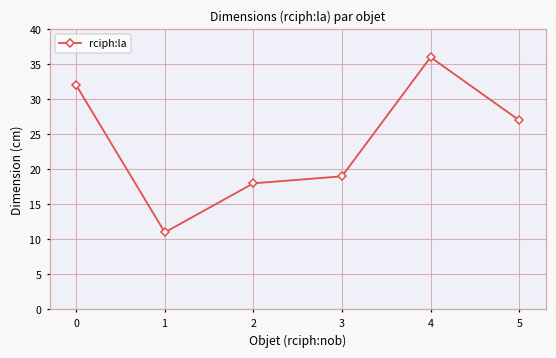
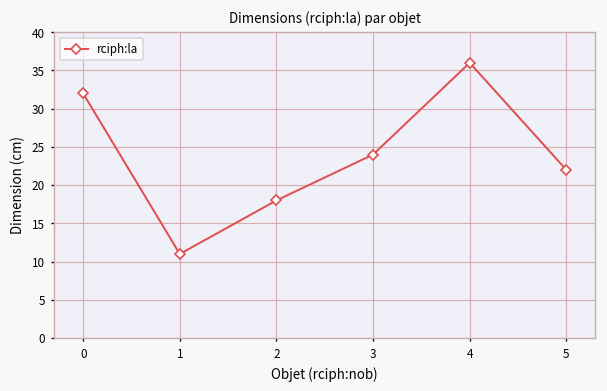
  {
    "0": 32,
    "1": 11,
    "2": 18,
-   "3": 19,
+   "3": 24,
    "4": 36,
-   "5": 27
+   "5": 22
  }
